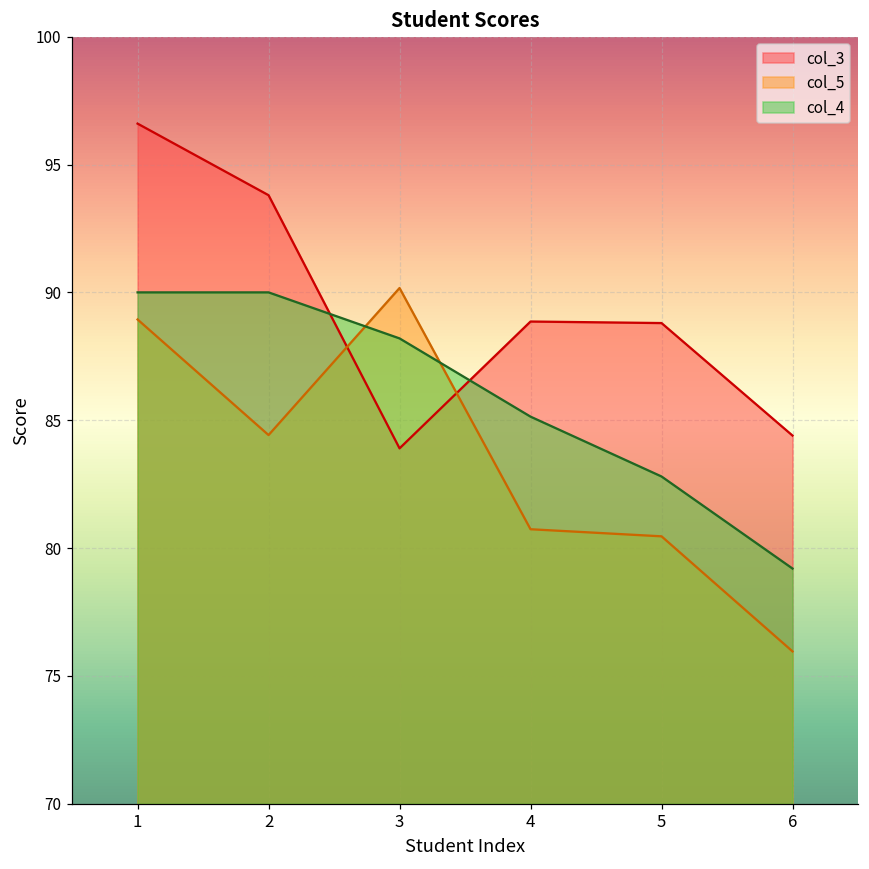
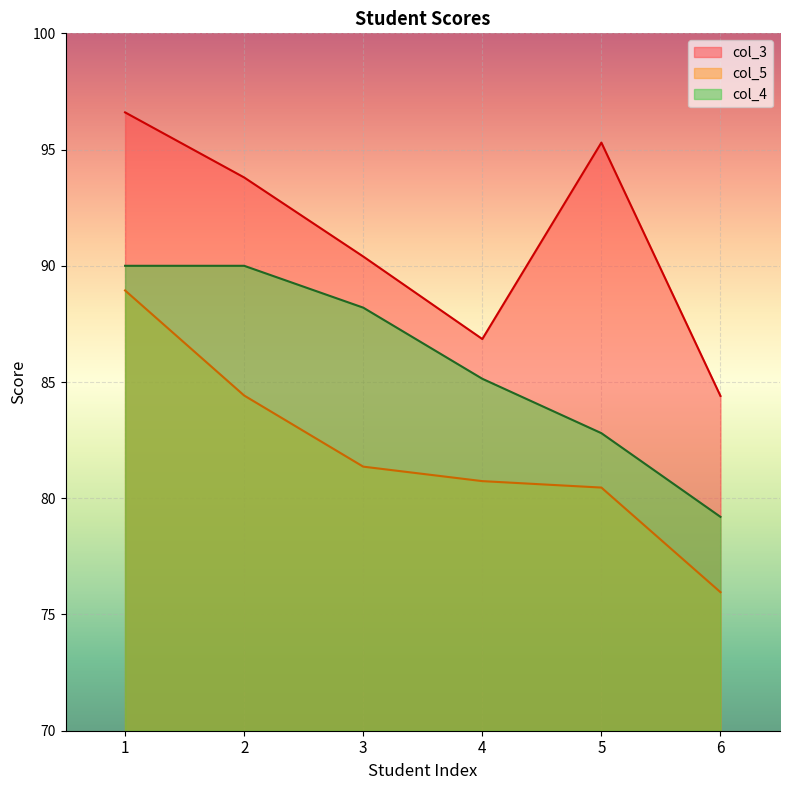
  {
    "col_3": {
      "1": 96.6,
      "2": 93.8,
-     "3": 83.9,
-     "4": 88.9,
-     "5": 88.8,
+     "3": 90.4,
+     "4": 86.9,
+     "5": 95.3,
      "6": 84.4
    },
    "col_5": {
      "1": 88.9,
      "2": 84.4,
-     "3": 90.2,
+     "3": 81.4,
      "4": 80.7,
      "5": 80.5,
      "6": 76.0
    },
    "col_4": {
      "1": 90.0,
      "2": 90.0,
      "3": 88.2,
      "4": 85.1,
      "5": 82.8,
      "6": 79.2
    }
  }
